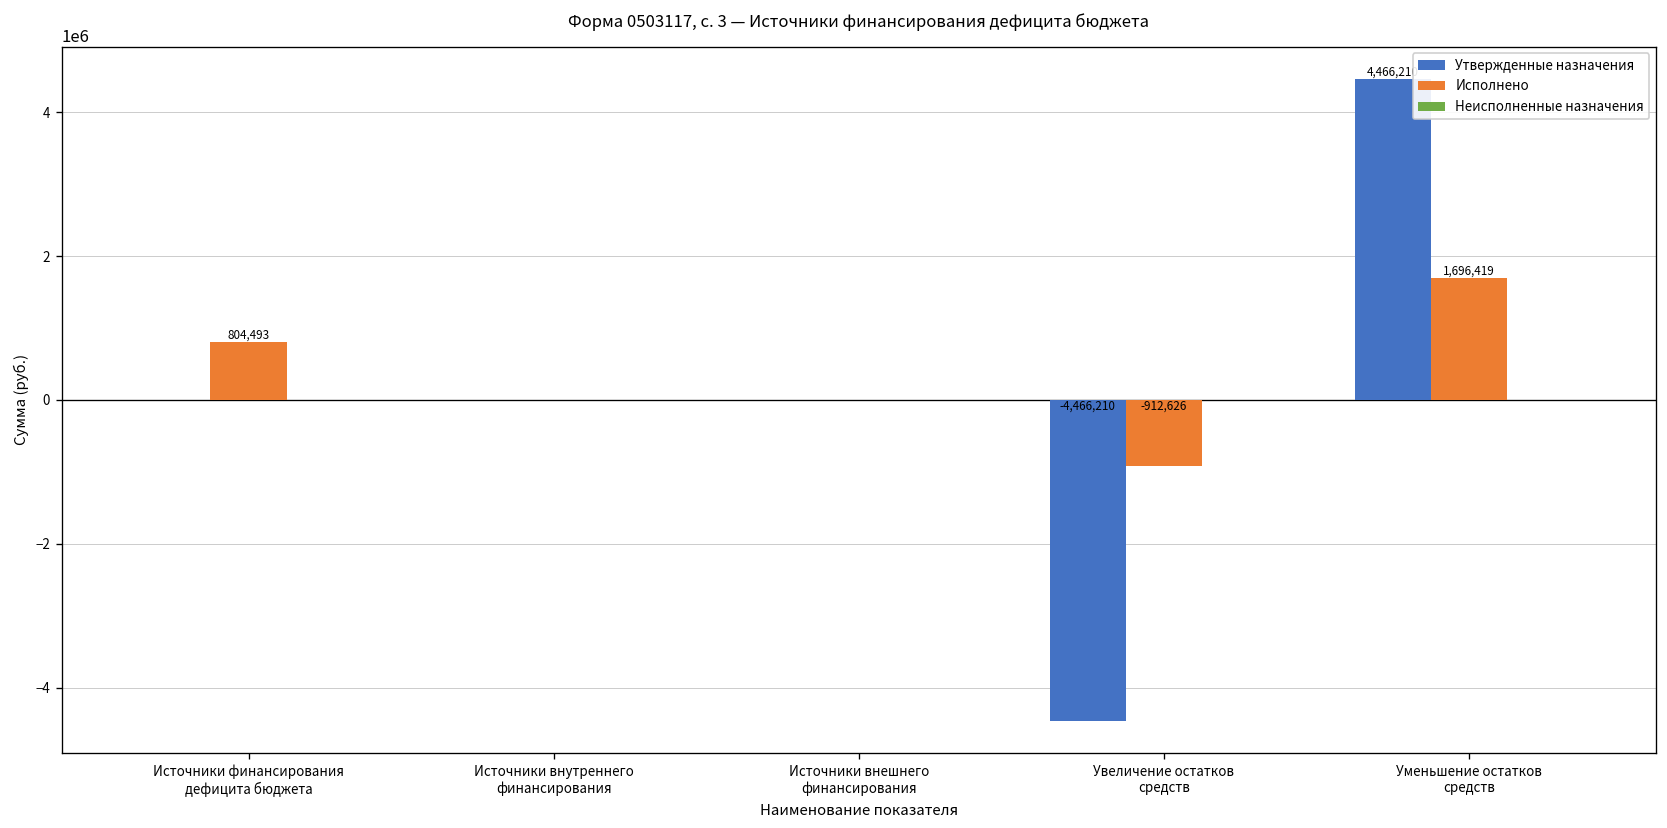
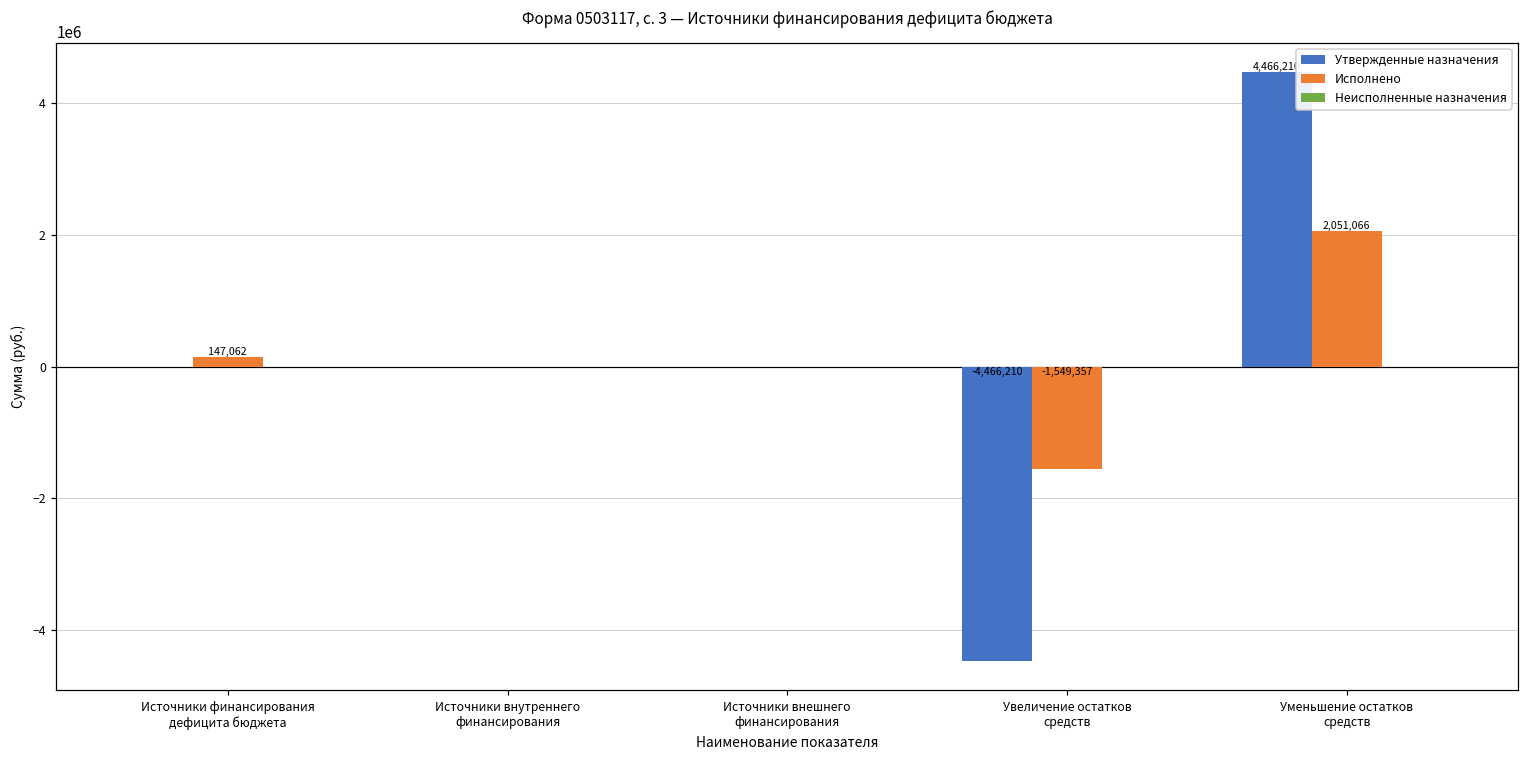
  {
    "Утвержденные назначения": {
      "Увеличение остатков средств": "-4,466,210"
    },
    "Исполнено": {
-     "Источники финансирования дефицита бюджета": "804,493",
-     "Увеличение остатков средств": "-912,626",
-     "Уменьшение остатков средств": "1,696,419"
+     "Источники финансирования дефицита бюджета": "147,062",
+     "Увеличение остатков средств": "-1,549,357",
+     "Уменьшение остатков средств": "2,051,066"
    },
    "Неисполненные назначения": {
      "Источники финансирования дефицита бюджета": "0",
      "Источники внутреннего финансирования": "0",
      "Источники внешнего финансирования": "0",
      "Увеличение остатков средств": "0",
      "Уменьшение остатков средств": "0"
    }
  }
